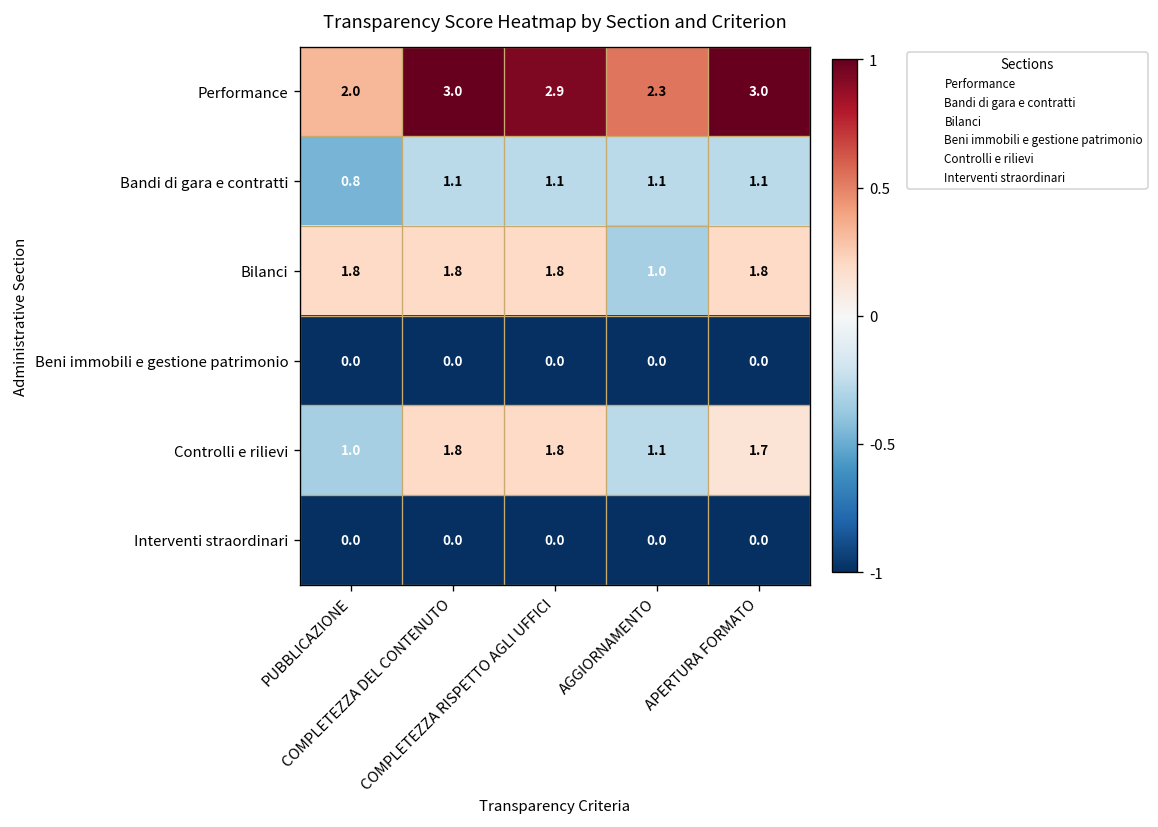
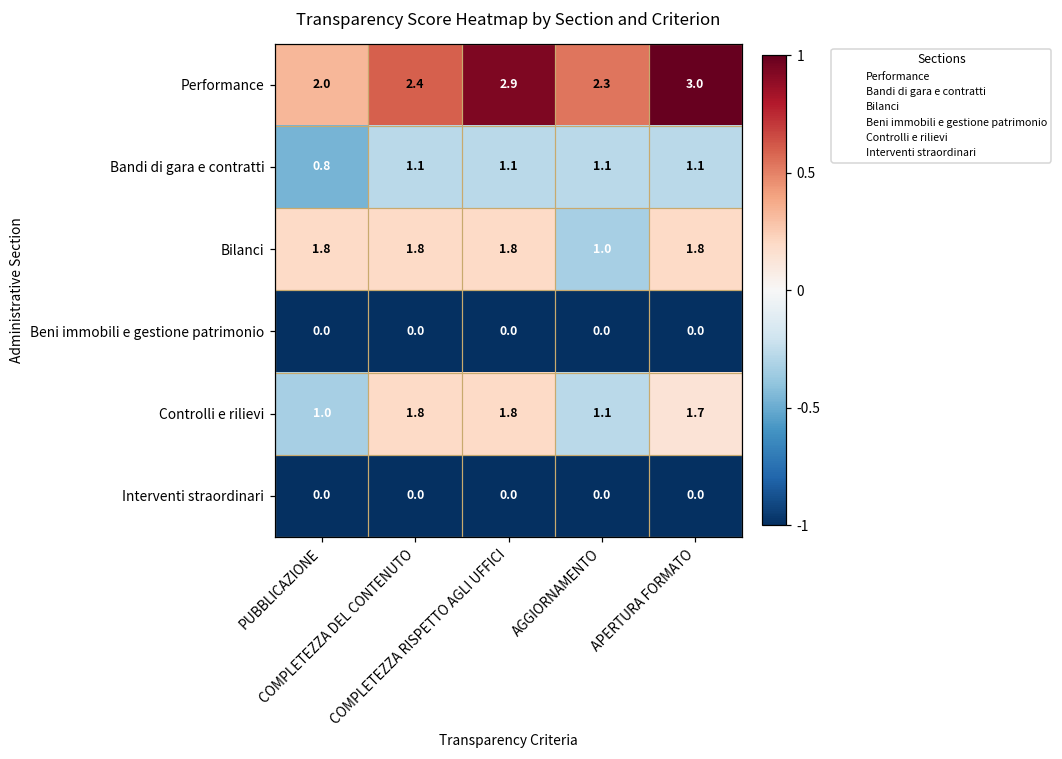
  {
    "Performance": {
      "PUBBLICAZIONE": 2.0,
-     "COMPLETEZZA DEL CONTENUTO": 3.0,
+     "COMPLETEZZA DEL CONTENUTO": 2.4,
      "COMPLETEZZA RISPETTO AGLI UFFICI": 2.9,
      "AGGIORNAMENTO": 2.3,
      "APERTURA FORMATO": 3.0
    },
    "Bandi di gara e contratti": {
      "PUBBLICAZIONE": 0.8,
      "COMPLETEZZA DEL CONTENUTO": 1.1,
      "COMPLETEZZA RISPETTO AGLI UFFICI": 1.1,
      "AGGIORNAMENTO": 1.1,
      "APERTURA FORMATO": 1.1
    },
    "Bilanci": {
      "PUBBLICAZIONE": 1.8,
      "COMPLETEZZA DEL CONTENUTO": 1.8,
      "COMPLETEZZA RISPETTO AGLI UFFICI": 1.8,
      "AGGIORNAMENTO": 1.0,
      "APERTURA FORMATO": 1.8
    },
    "Beni immobili e gestione patrimonio": {
      "PUBBLICAZIONE": 0.0,
      "COMPLETEZZA DEL CONTENUTO": 0.0,
      "COMPLETEZZA RISPETTO AGLI UFFICI": 0.0,
      "AGGIORNAMENTO": 0.0,
      "APERTURA FORMATO": 0.0
    },
    "Controlli e rilievi": {
      "PUBBLICAZIONE": 1.0,
      "COMPLETEZZA DEL CONTENUTO": 1.8,
      "COMPLETEZZA RISPETTO AGLI UFFICI": 1.8,
      "AGGIORNAMENTO": 1.1,
      "APERTURA FORMATO": 1.7
    },
    "Interventi straordinari": {
      "PUBBLICAZIONE": 0.0,
      "COMPLETEZZA DEL CONTENUTO": 0.0,
      "COMPLETEZZA RISPETTO AGLI UFFICI": 0.0,
      "AGGIORNAMENTO": 0.0,
      "APERTURA FORMATO": 0.0
    }
  }
